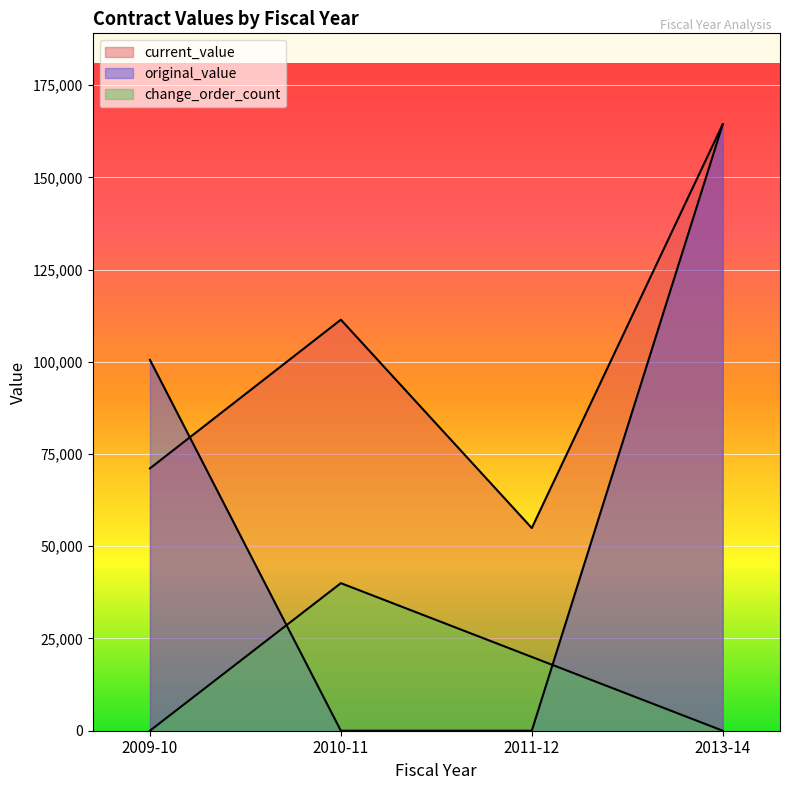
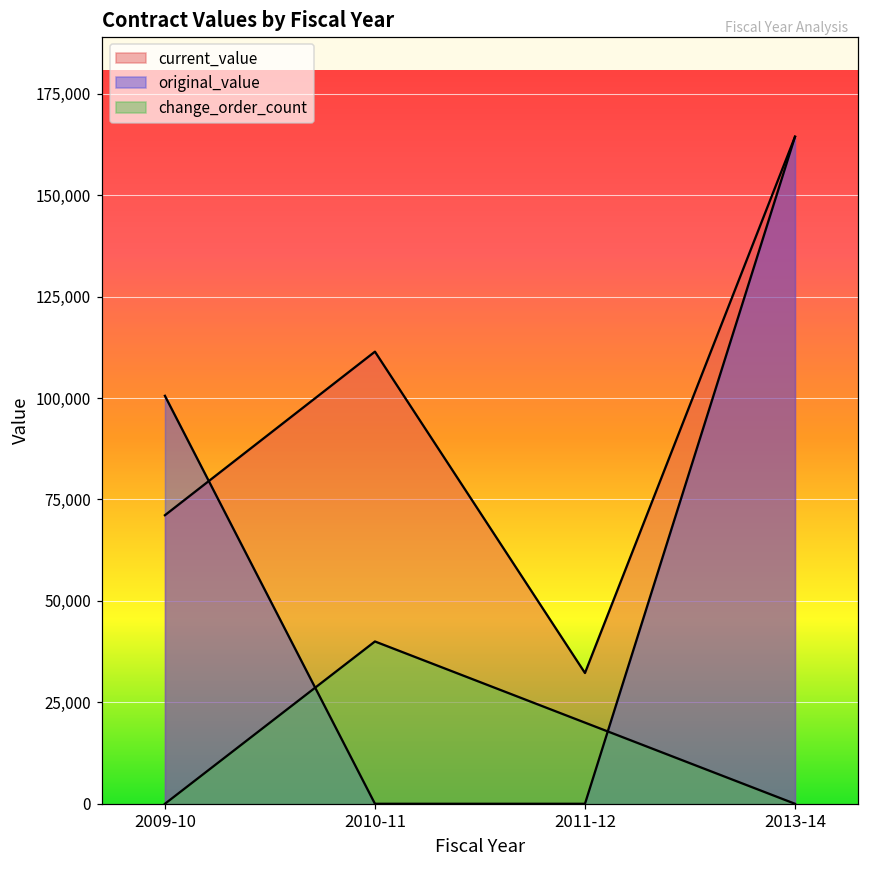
  {
    "current_value": {
      "2009-10": "71,000",
      "2010-11": "111,000",
-     "2011-12": "55,000"
+     "2011-12": "32,000"
    },
    "original_value": {
      "2009-10": "101,000",
      "2010-11": "0",
      "2011-12": "0"
    },
    "change_order_count": {
      "2009-10": "0",
      "2010-11": "40,000",
      "2011-12": "20,000",
      "2013-14": "0"
    }
  }
